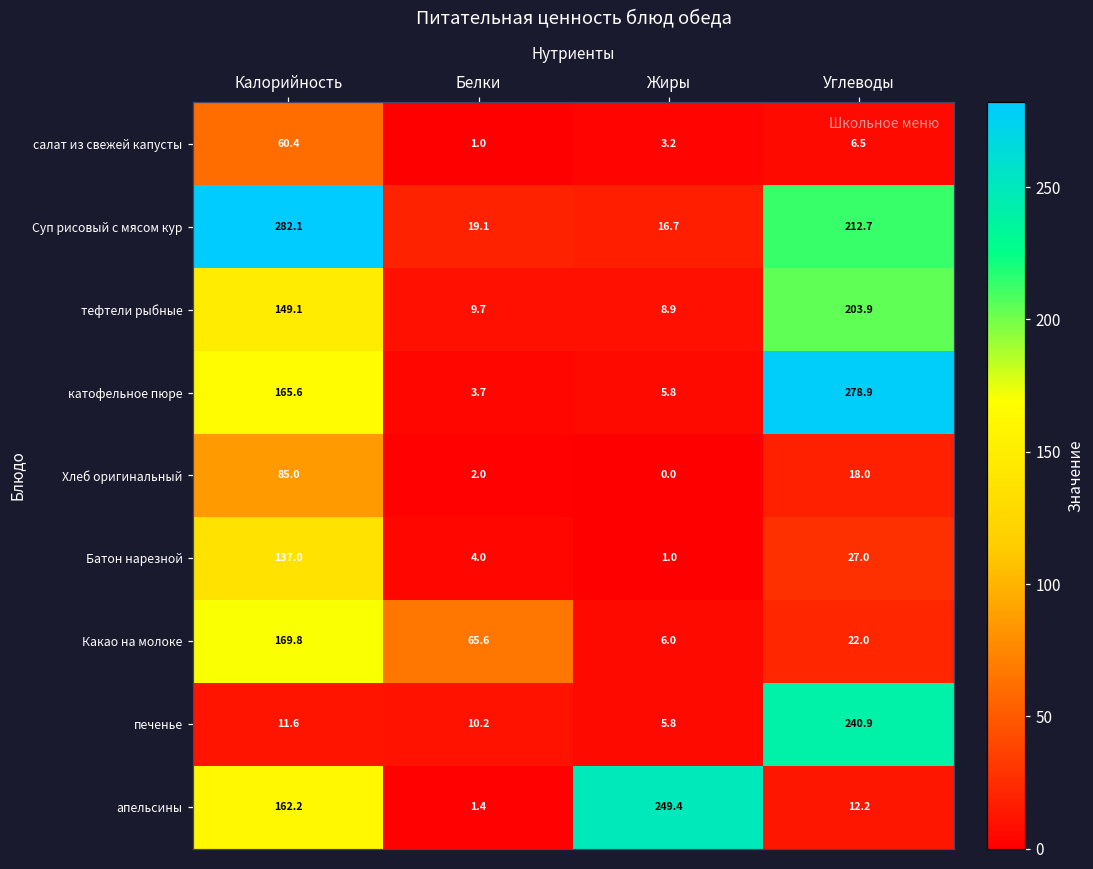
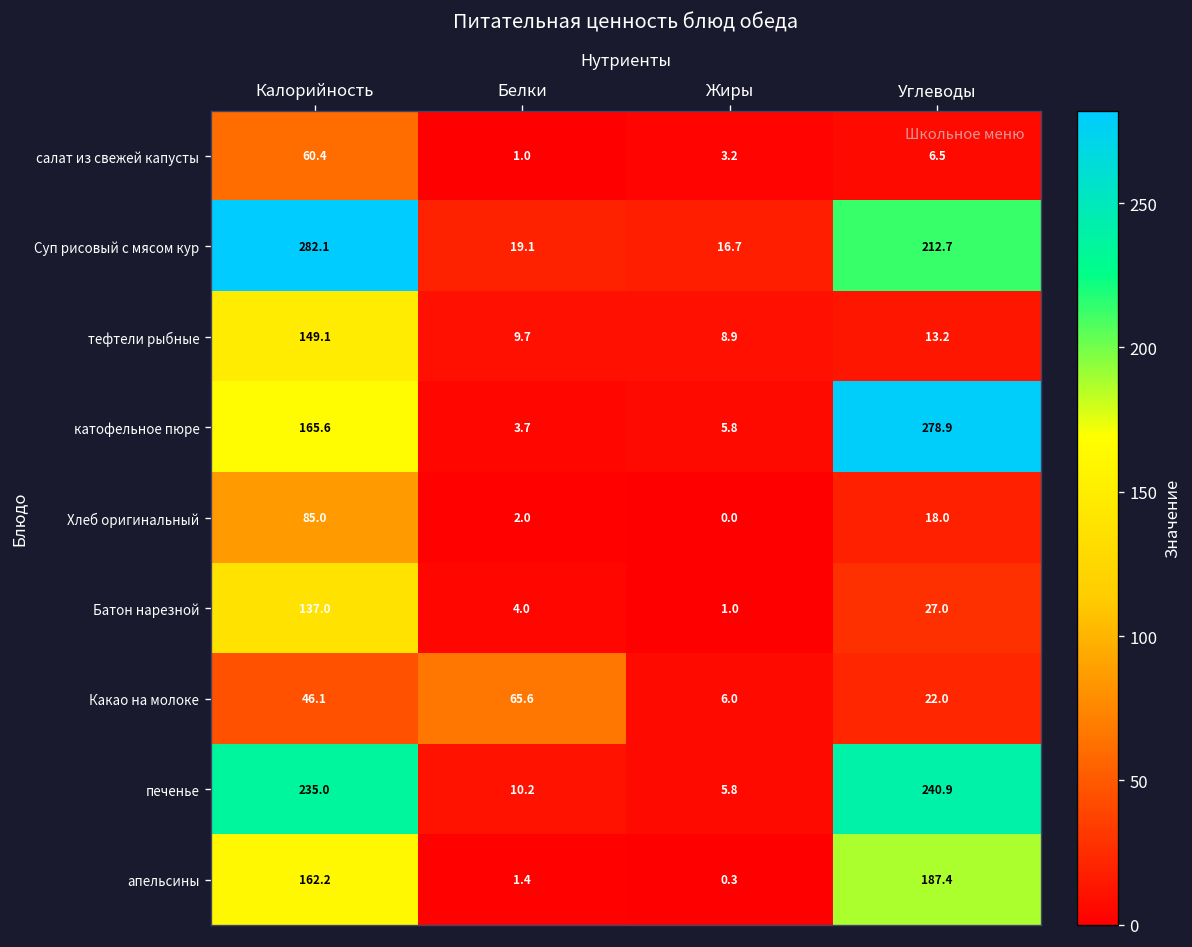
  {
    "салат из свежей капусты": {
      "Калорийность": 60.4,
      "Белки": 1.0,
      "Жиры": 3.2
    },
    "Суп рисовый с мясом кур": {
      "Калорийность": 282.1,
      "Белки": 19.1,
      "Жиры": 16.7,
      "Углеводы": 212.7
    },
    "тефтели рыбные": {
      "Калорийность": 149.1,
      "Белки": 9.7,
      "Жиры": 8.9,
-     "Углеводы": 203.9
+     "Углеводы": 13.2
    },
    "катофельное пюре": {
      "Калорийность": 165.6,
      "Белки": 3.7,
      "Жиры": 5.8,
      "Углеводы": 278.9
    },
    "Хлеб оригинальный": {
      "Калорийность": 85.0,
      "Белки": 2.0,
      "Жиры": 0.0,
      "Углеводы": 18.0
    },
    "Батон нарезной": {
      "Калорийность": 137.0,
      "Белки": 4.0,
      "Жиры": 1.0,
      "Углеводы": 27.0
    },
    "Какао на молоке": {
-     "Калорийность": 169.8,
+     "Калорийность": 46.1,
      "Белки": 65.6,
      "Жиры": 6.0,
      "Углеводы": 22.0
    },
    "печенье": {
-     "Калорийность": 11.6,
+     "Калорийность": 235.0,
      "Белки": 10.2,
      "Жиры": 5.8,
      "Углеводы": 240.9
    },
    "апельсины": {
      "Калорийность": 162.2,
      "Белки": 1.4,
-     "Жиры": 249.4,
-     "Углеводы": 12.2
+     "Жиры": 0.3,
+     "Углеводы": 187.4
    }
  }
